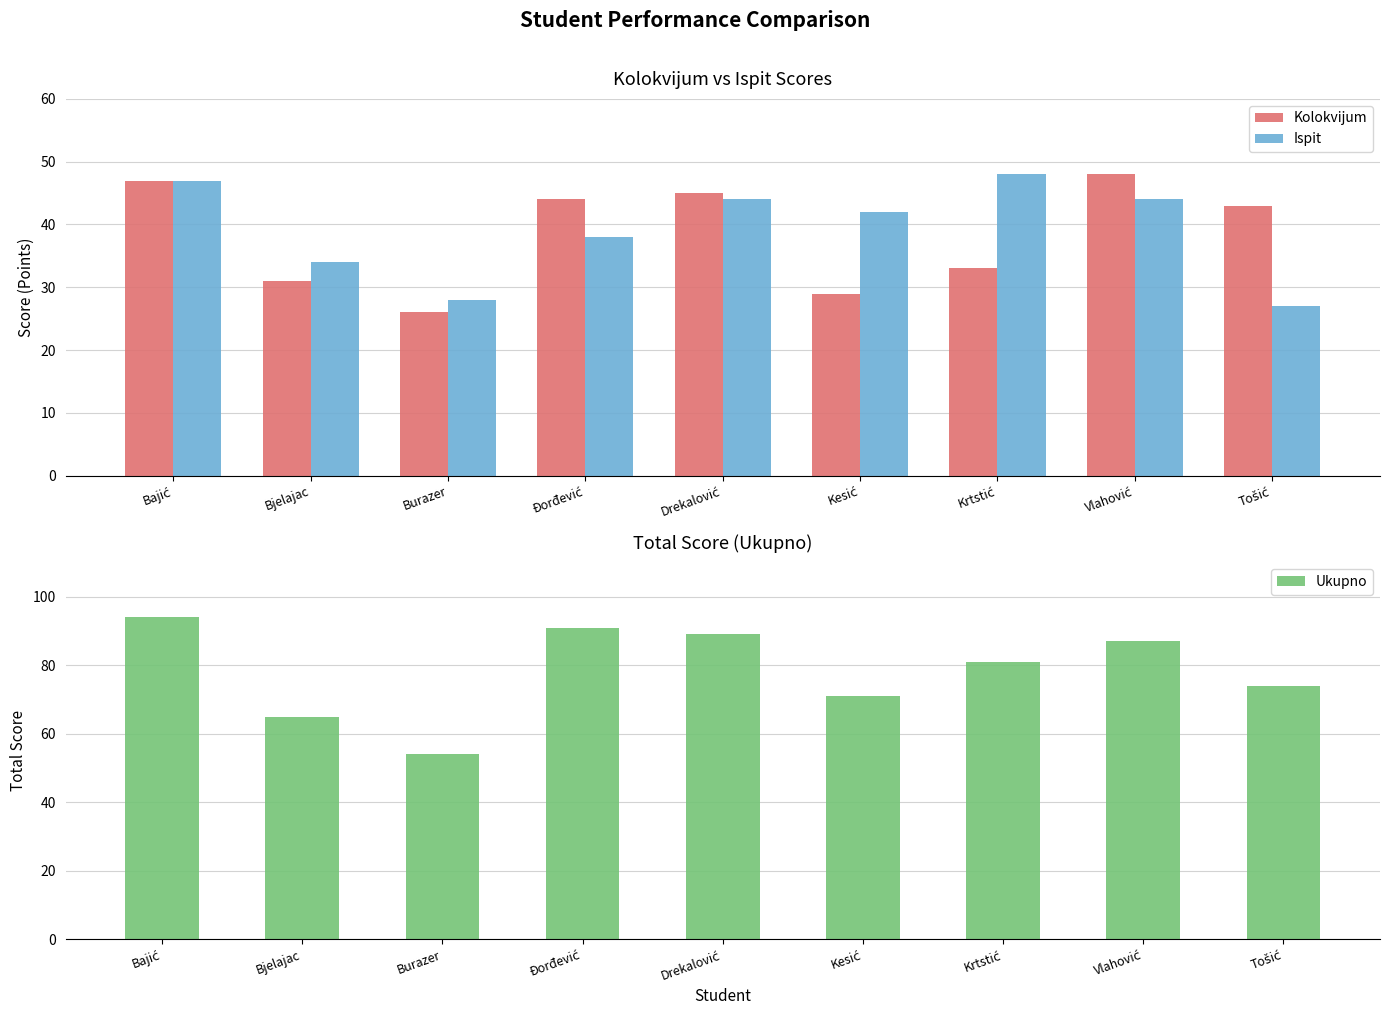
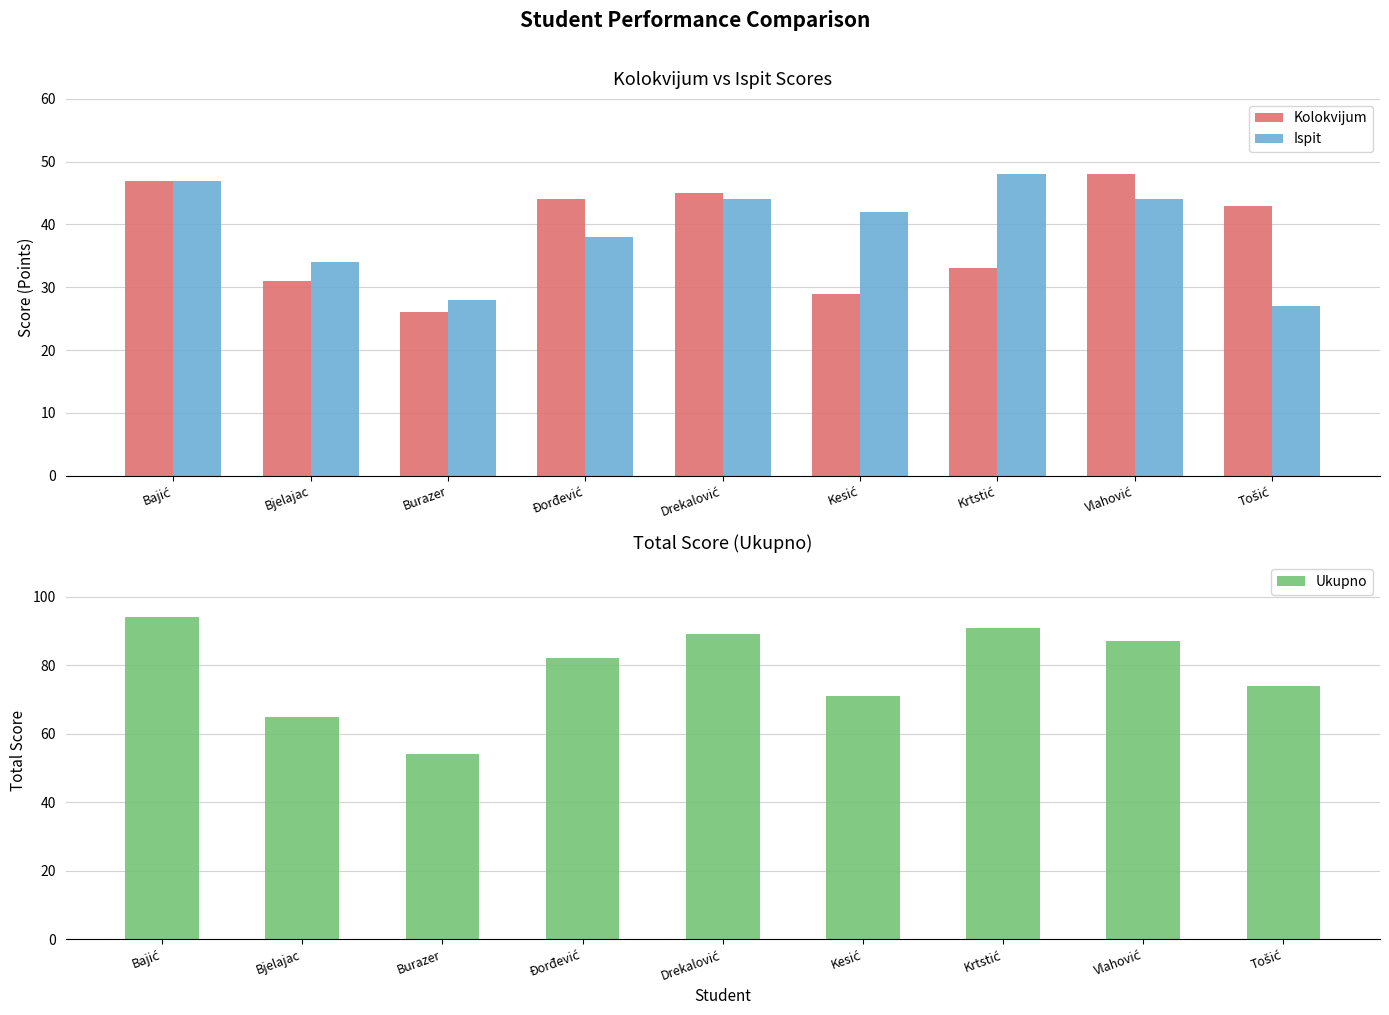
  {
    "Kolokvijum vs Ispit Scores": {
      "Kolokvijum": {
        "Bajić": 47,
        "Bjelajac": 31,
        "Burazer": 26,
        "Đorđević": 44,
        "Drekalović": 45,
        "Kesić": 29,
        "Krtstić": 33,
        "Vlahović": 48,
        "Tošić": 43
      },
      "Ispit": {
        "Bajić": 47,
        "Bjelajac": 34,
        "Burazer": 28,
        "Đorđević": 38,
        "Drekalović": 44,
        "Kesić": 42,
        "Krtstić": 48,
        "Vlahović": 44,
        "Tošić": 27
      }
    },
    "Total Score (Ukupno)": {
      "Bajić": 94,
      "Bjelajac": 65,
      "Burazer": 54,
-     "Đorđević": 91,
+     "Đorđević": 82,
      "Drekalović": 89,
      "Kesić": 71,
-     "Krtstić": 81,
+     "Krtstić": 91,
      "Vlahović": 87,
      "Tošić": 74
    }
  }
